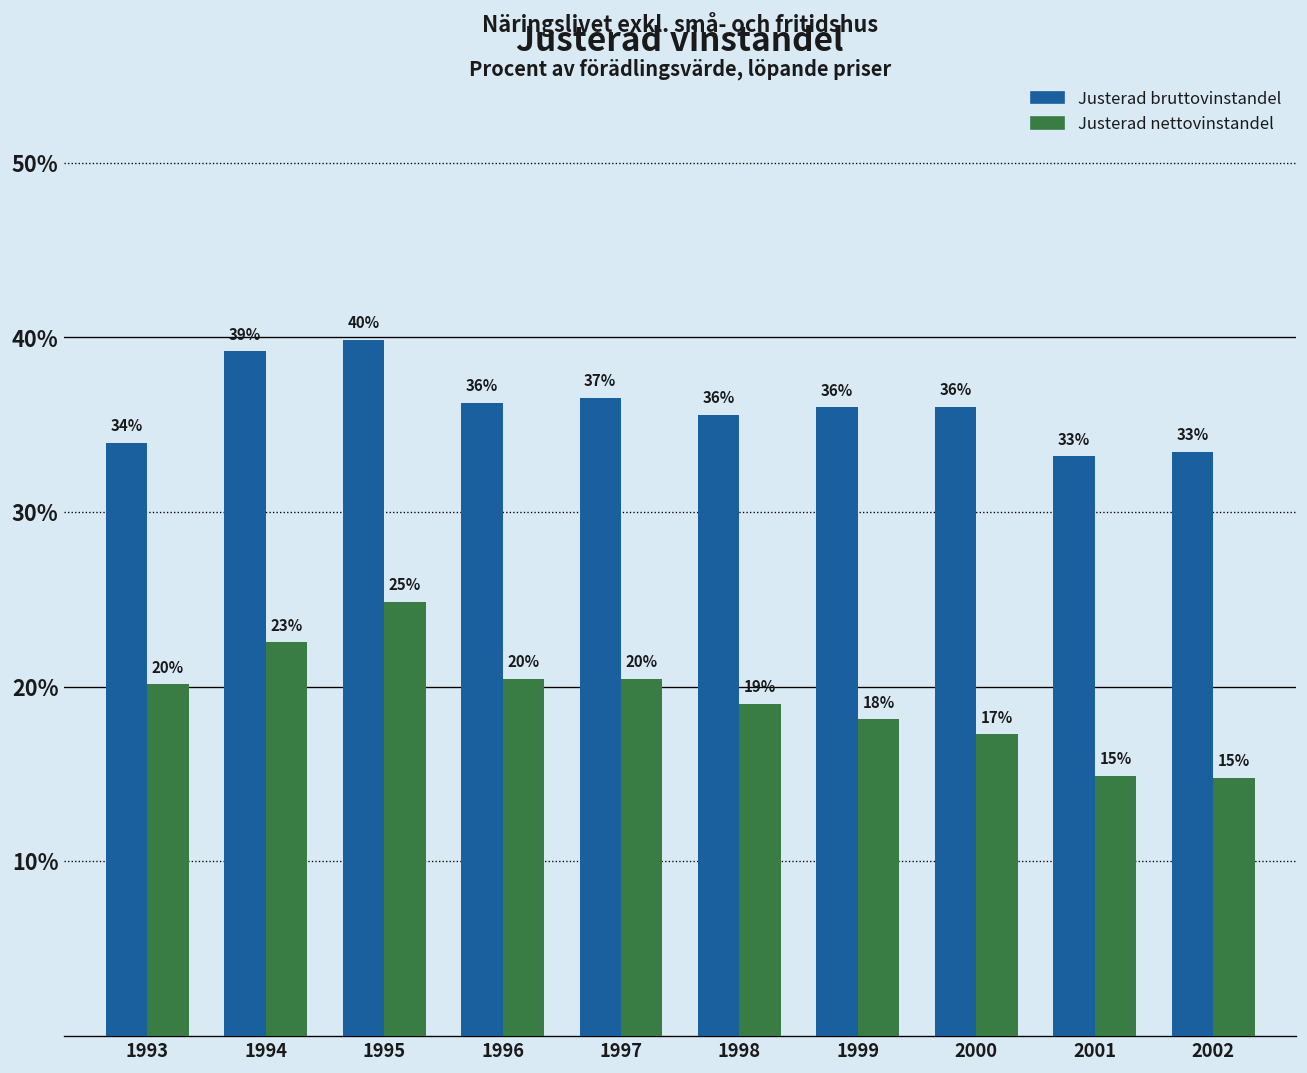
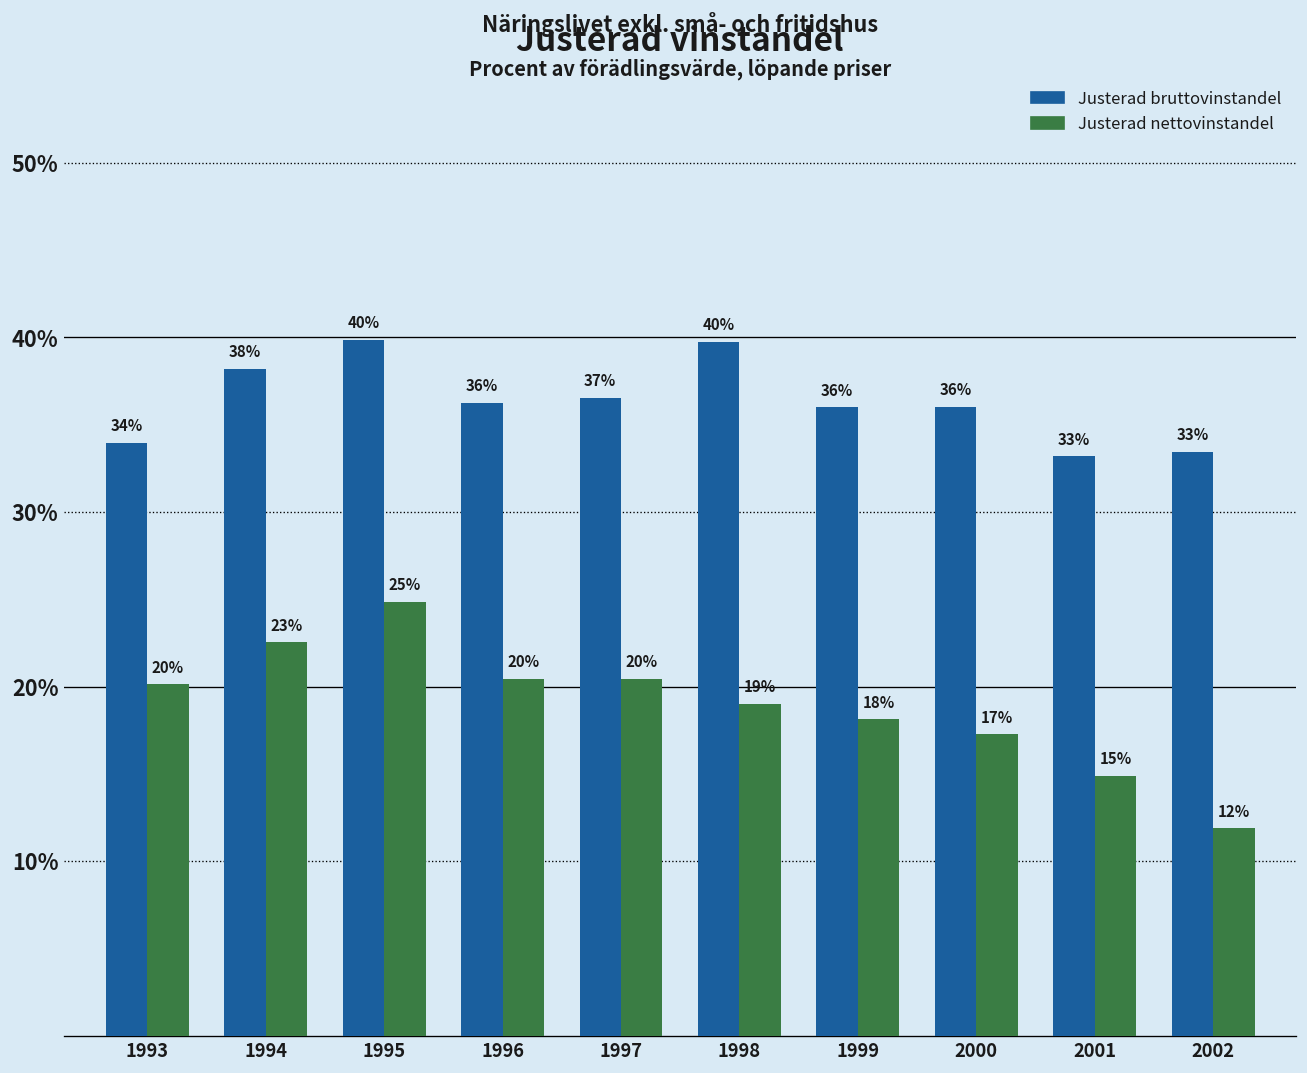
  {
    "Justerad bruttovinstandel": {
      "1993": "34%",
-     "1994": "39%",
+     "1994": "38%",
      "1995": "40%",
      "1996": "36%",
      "1997": "37%",
-     "1998": "36%",
+     "1998": "40%",
      "1999": "36%",
      "2000": "36%",
      "2001": "33%",
      "2002": "33%"
    },
    "Justerad nettovinstandel": {
      "1993": "20%",
      "1994": "23%",
      "1995": "25%",
      "1996": "20%",
      "1997": "20%",
      "1998": "19%",
      "1999": "18%",
      "2000": "17%",
      "2001": "15%",
-     "2002": "15%"
+     "2002": "12%"
    }
  }
